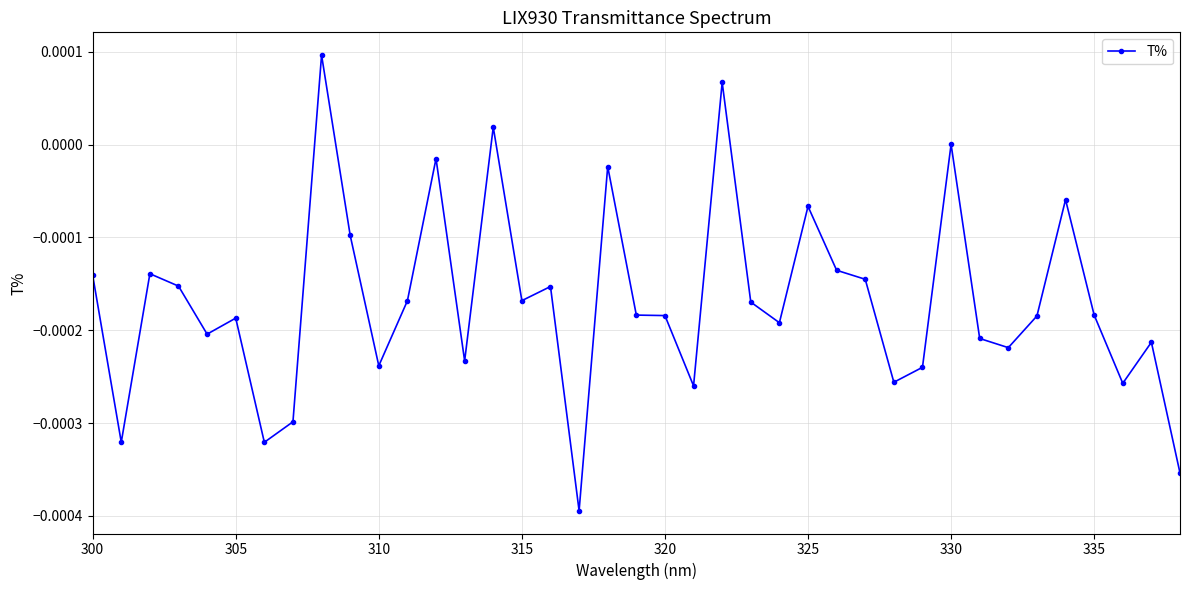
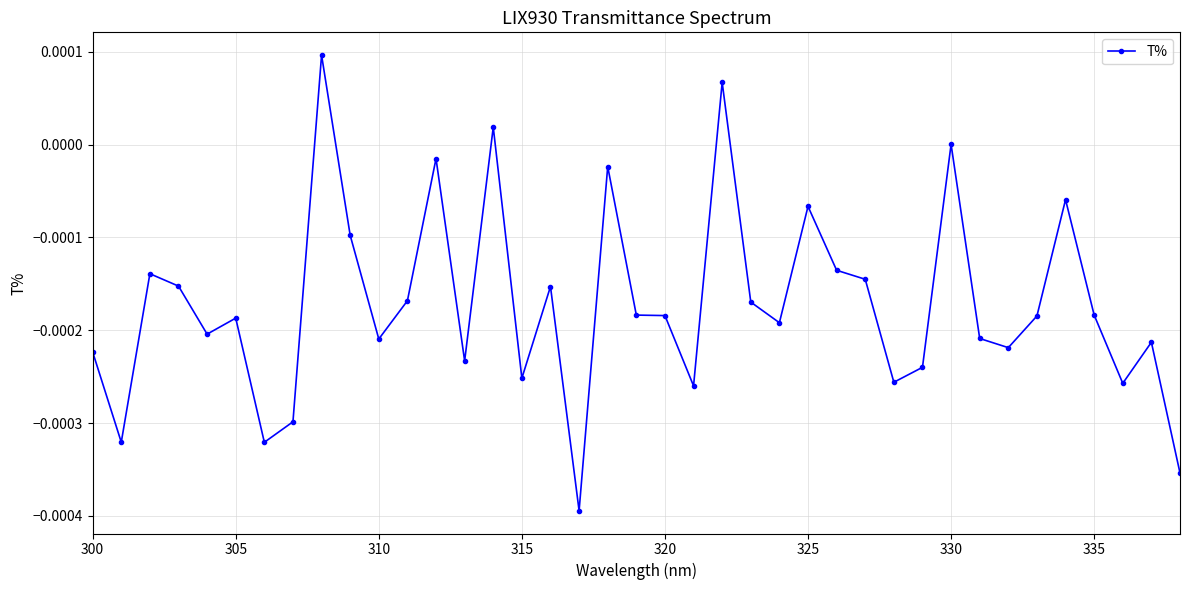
  {
-   "300": -0.00014,
+   "300": -0.00022,
    "305": -0.00019,
-   "310": -0.00024,
-   "315": -0.00017,
+   "310": -0.00021,
+   "315": -0.00025,
    "320": -0.00018,
    "325": -0.00007,
    "330": 0.00000,
    "335": -0.00018
  }
